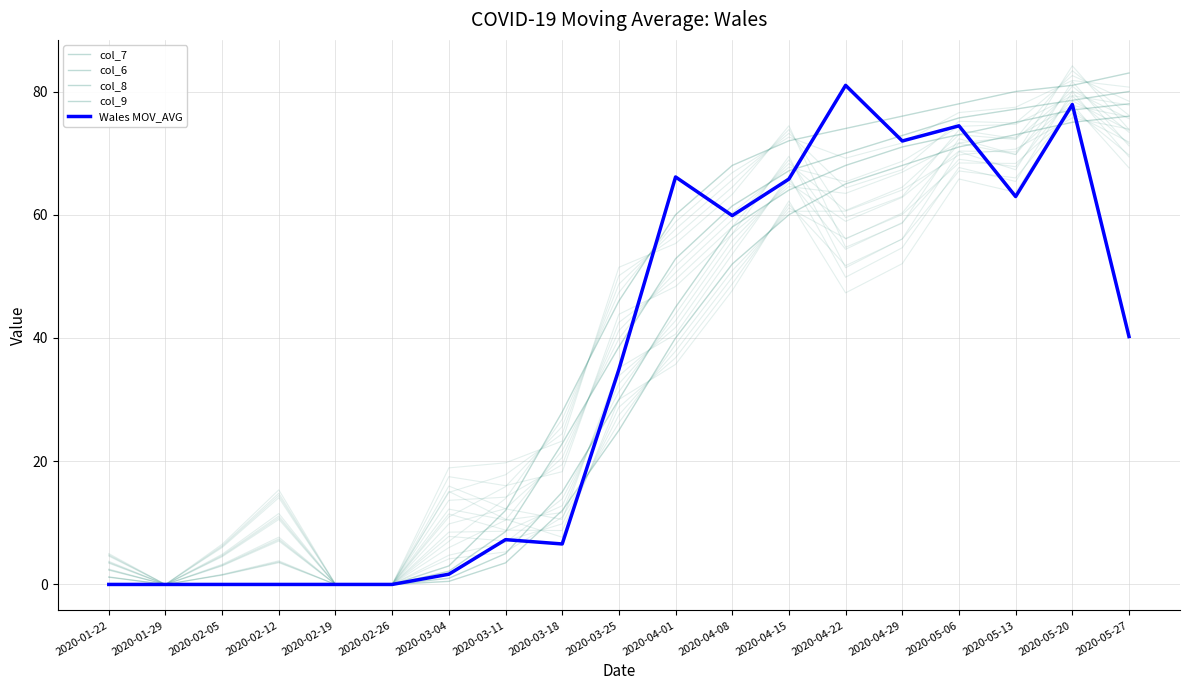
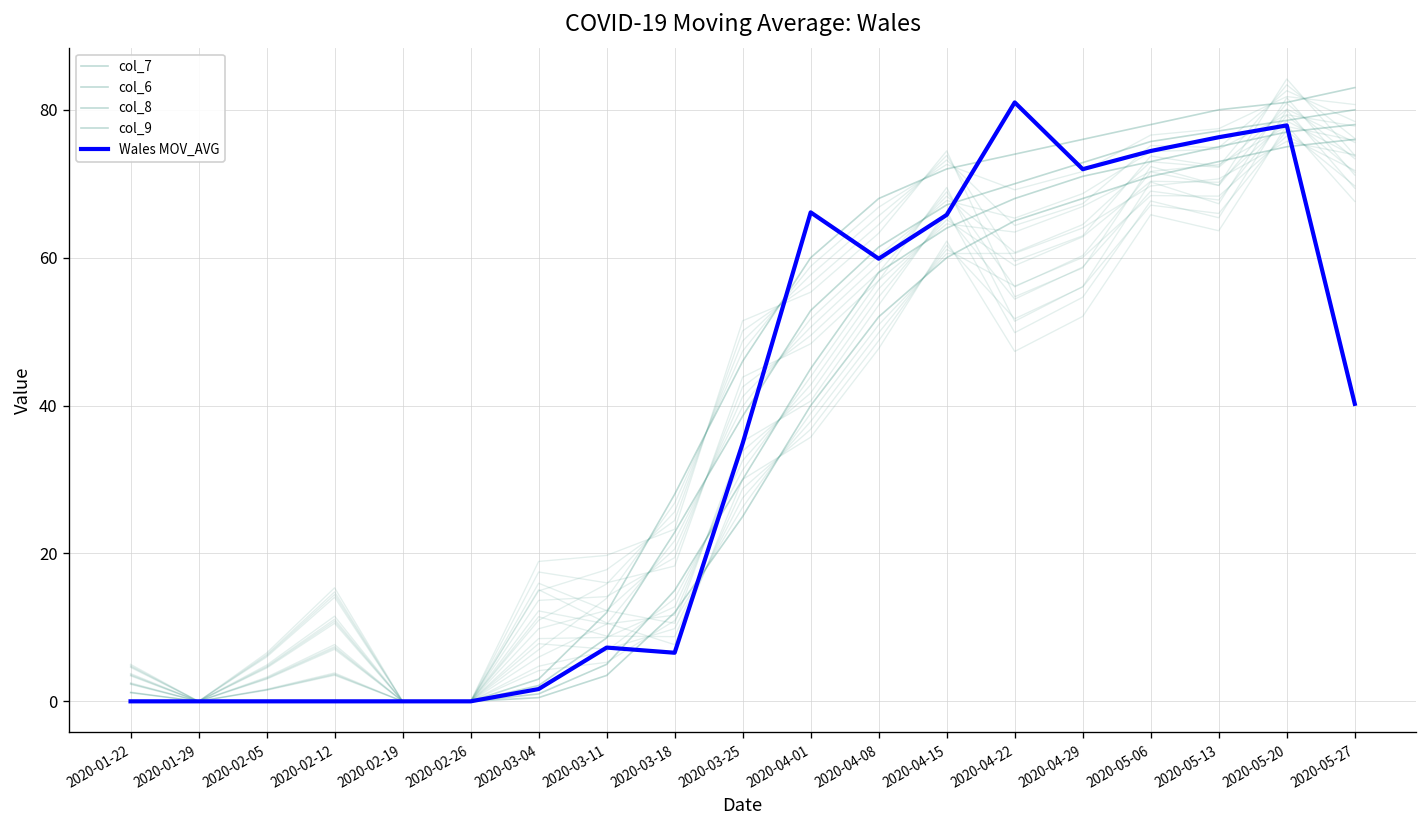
  {
    "Wales MOV_AVG": {
      "2020-03-04": 2,
      "2020-03-18": 7,
      "2020-04-01": 66,
      "2020-04-08": 60,
      "2020-04-22": 81,
-     "2020-05-13": 63,
+     "2020-05-13": 76,
      "2020-05-27": 40
    }
  }
